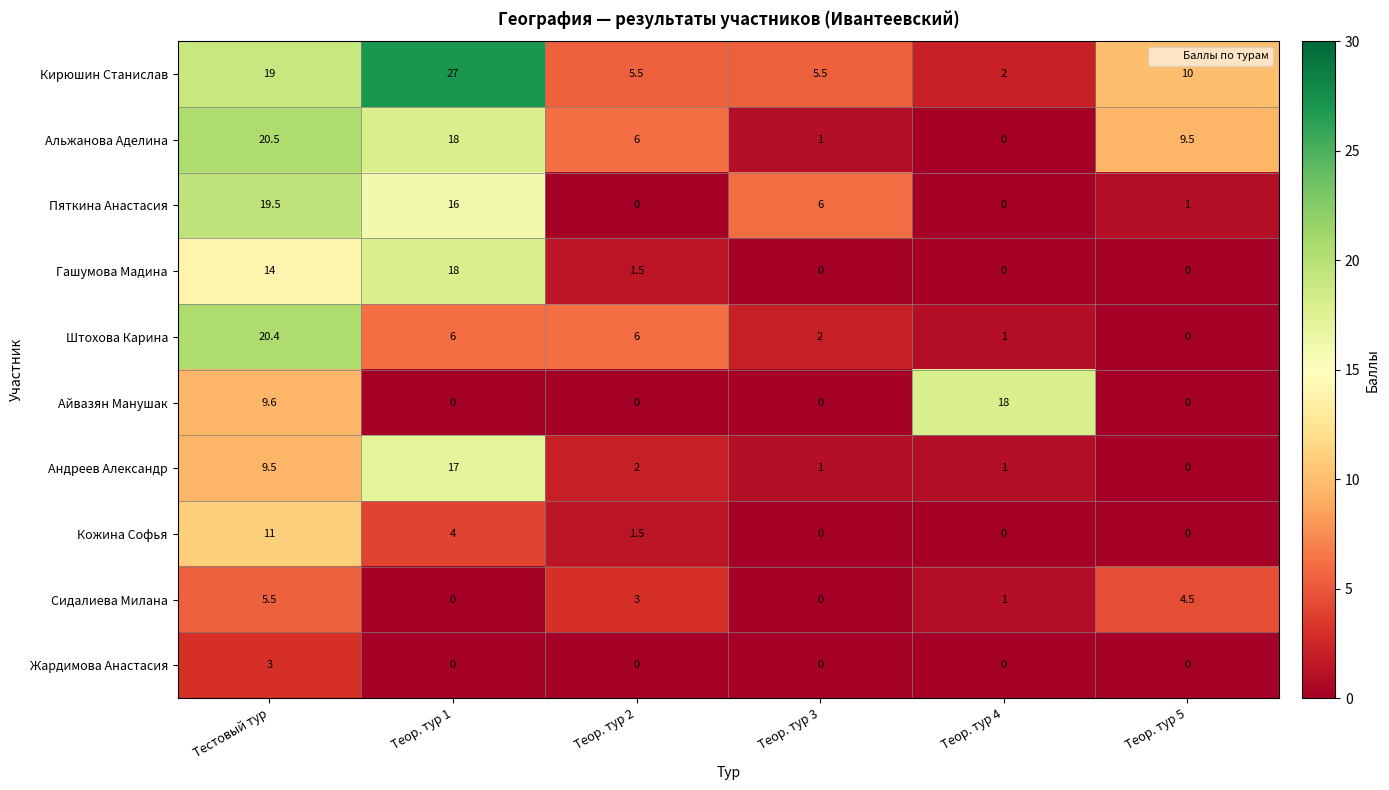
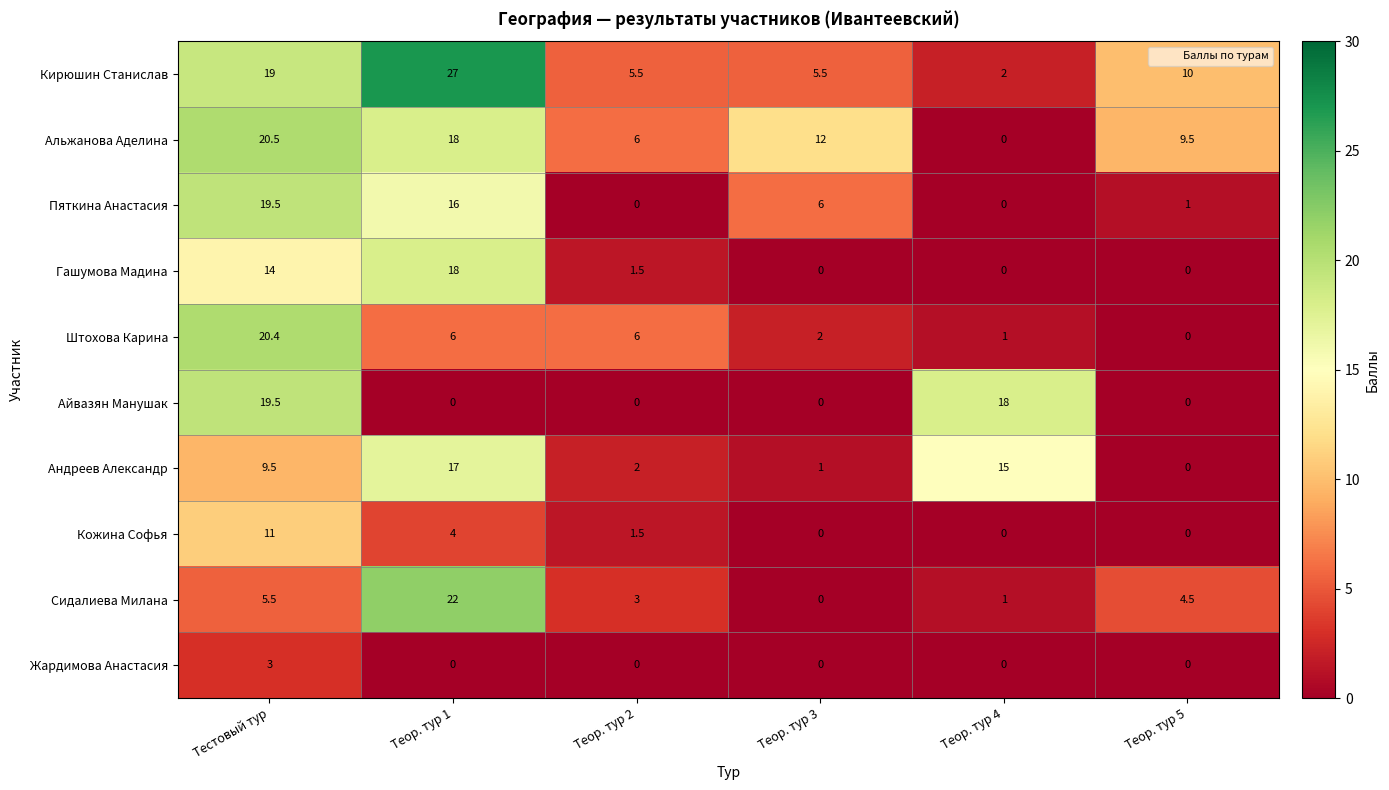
  {
    "Кирюшин Станислав": {
      "Тестовый тур": 19,
      "Теор. тур 1": 27,
      "Теор. тур 2": 5.5,
      "Теор. тур 3": 5.5,
      "Теор. тур 4": 2,
      "Теор. тур 5": 10
    },
    "Альжанова Аделина": {
      "Тестовый тур": 20.5,
      "Теор. тур 1": 18,
      "Теор. тур 2": 6,
-     "Теор. тур 3": 1,
+     "Теор. тур 3": 12,
      "Теор. тур 4": 0,
      "Теор. тур 5": 9.5
    },
    "Пяткина Анастасия": {
      "Тестовый тур": 19.5,
      "Теор. тур 1": 16,
      "Теор. тур 2": 0,
      "Теор. тур 3": 6,
      "Теор. тур 4": 0,
      "Теор. тур 5": 1
    },
    "Гашумова Мадина": {
      "Тестовый тур": 14,
      "Теор. тур 1": 18,
      "Теор. тур 2": 1.5,
      "Теор. тур 3": 0,
      "Теор. тур 4": 0,
      "Теор. тур 5": 0
    },
    "Штохова Карина": {
      "Тестовый тур": 20.4,
      "Теор. тур 1": 6,
      "Теор. тур 2": 6,
      "Теор. тур 3": 2,
      "Теор. тур 4": 1,
      "Теор. тур 5": 0
    },
    "Айвазян Манушак": {
-     "Тестовый тур": 9.6,
+     "Тестовый тур": 19.5,
      "Теор. тур 1": 0,
      "Теор. тур 2": 0,
      "Теор. тур 3": 0,
      "Теор. тур 4": 18,
      "Теор. тур 5": 0
    },
    "Андреев Александр": {
      "Тестовый тур": 9.5,
      "Теор. тур 1": 17,
      "Теор. тур 2": 2,
      "Теор. тур 3": 1,
-     "Теор. тур 4": 1,
+     "Теор. тур 4": 15,
      "Теор. тур 5": 0
    },
    "Кожина Софья": {
      "Тестовый тур": 11,
      "Теор. тур 1": 4,
      "Теор. тур 2": 1.5,
      "Теор. тур 3": 0,
      "Теор. тур 4": 0,
      "Теор. тур 5": 0
    },
    "Сидалиева Милана": {
      "Тестовый тур": 5.5,
-     "Теор. тур 1": 0,
+     "Теор. тур 1": 22,
      "Теор. тур 2": 3,
      "Теор. тур 3": 0,
      "Теор. тур 4": 1,
      "Теор. тур 5": 4.5
    },
    "Жардимова Анастасия": {
      "Тестовый тур": 3,
      "Теор. тур 1": 0,
      "Теор. тур 2": 0,
      "Теор. тур 3": 0,
      "Теор. тур 4": 0,
      "Теор. тур 5": 0
    }
  }
